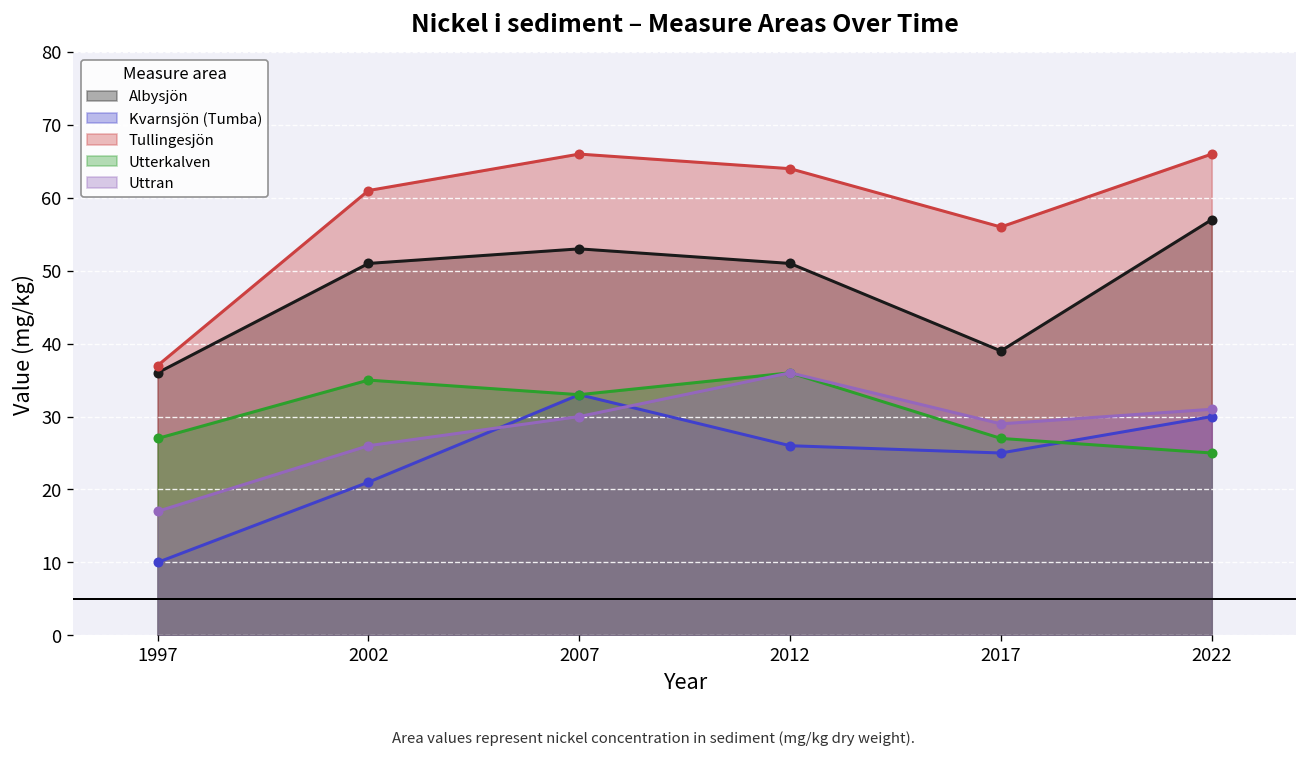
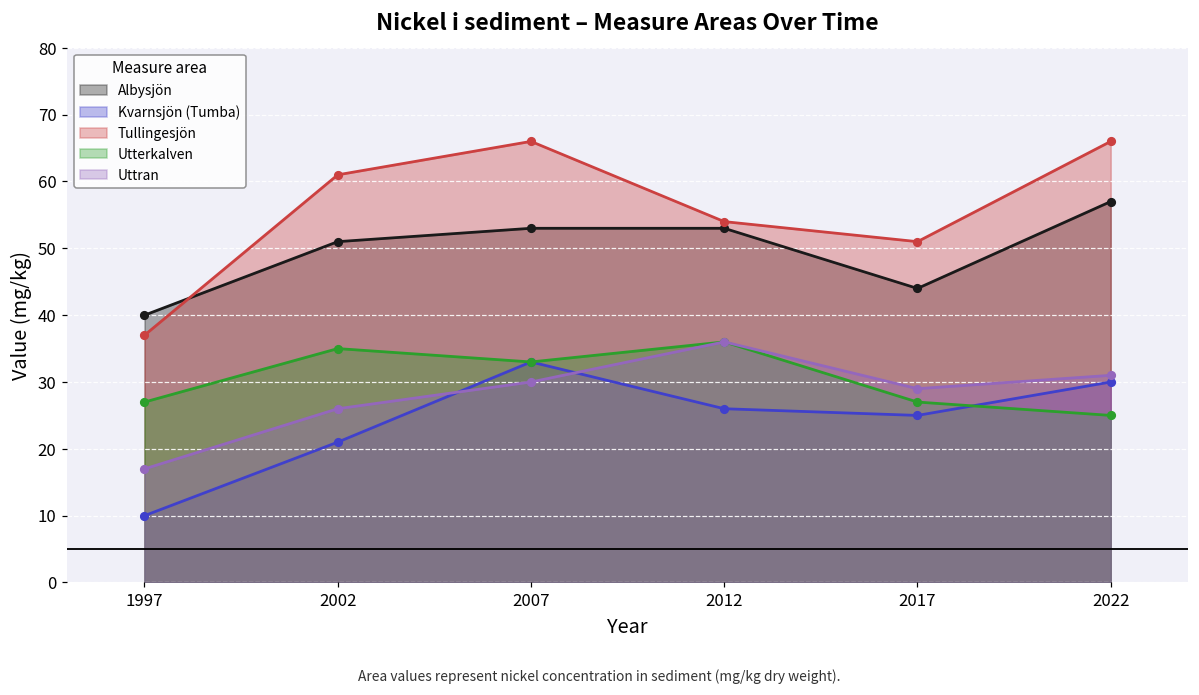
  {
    "Albysjön": {
-     "1997": 36,
+     "1997": 40,
      "2002": 51,
      "2007": 53,
-     "2012": 51,
-     "2017": 39,
+     "2012": 53,
+     "2017": 44,
      "2022": 57
    },
    "Tullingesjön": {
      "1997": 37,
      "2002": 61,
      "2007": 66,
-     "2012": 64,
-     "2017": 56,
+     "2012": 54,
+     "2017": 51,
      "2022": 66
    },
    "Utterkalven": {
      "1997": 27,
      "2002": 35,
      "2017": 27,
      "2022": 25
    }
  }
